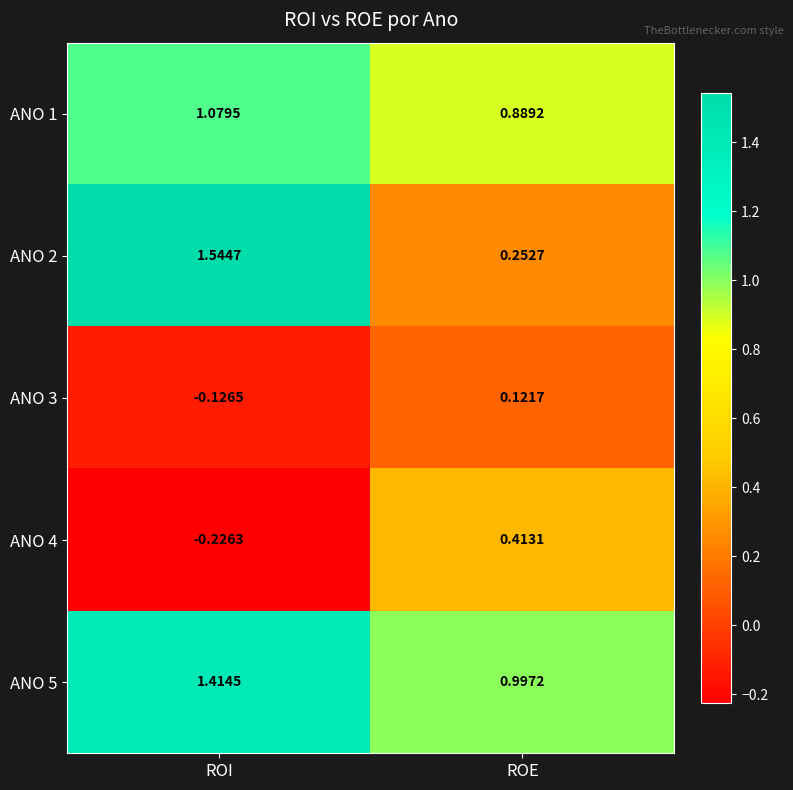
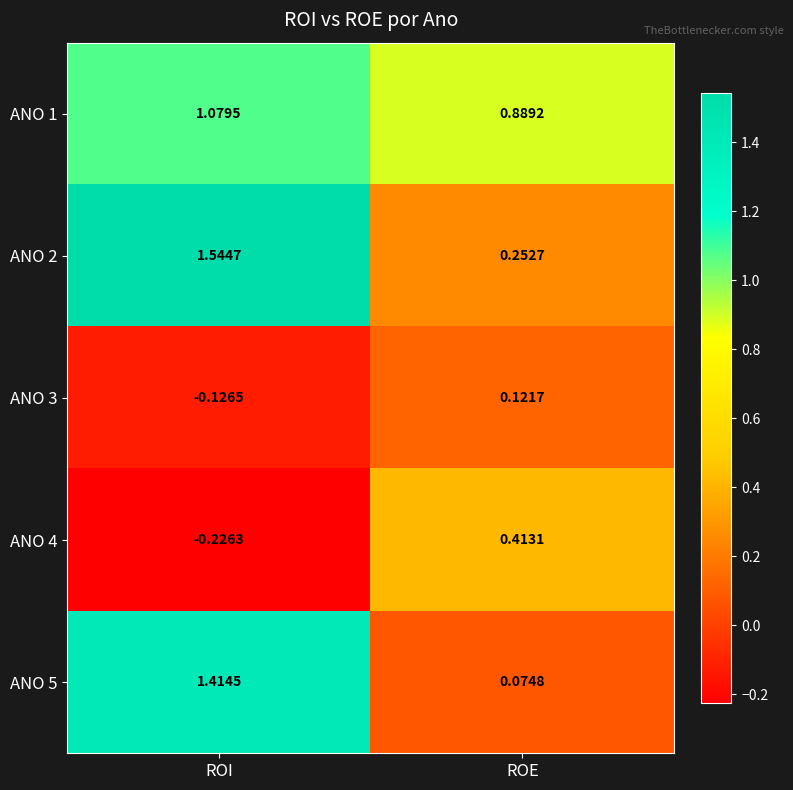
  {
    "ANO 1": {
      "ROI": 1.0795,
      "ROE": 0.8892
    },
    "ANO 2": {
      "ROI": 1.5447,
      "ROE": 0.2527
    },
    "ANO 3": {
      "ROI": -0.1265,
      "ROE": 0.1217
    },
    "ANO 4": {
      "ROI": -0.2263,
      "ROE": 0.4131
    },
    "ANO 5": {
      "ROI": 1.4145,
-     "ROE": 0.9972
+     "ROE": 0.0748
    }
  }
